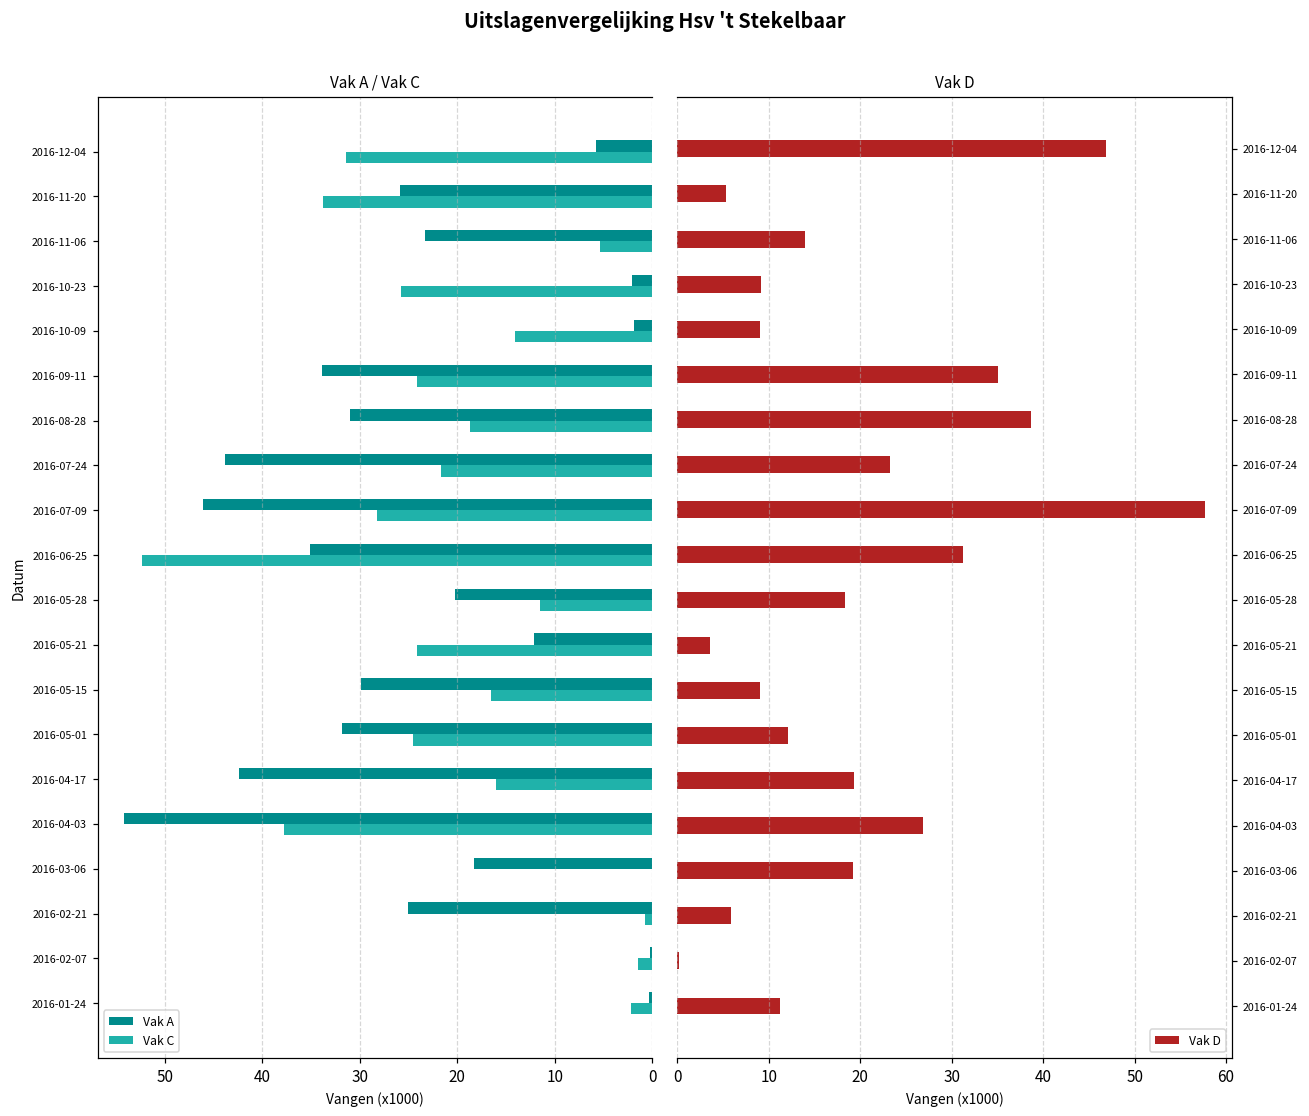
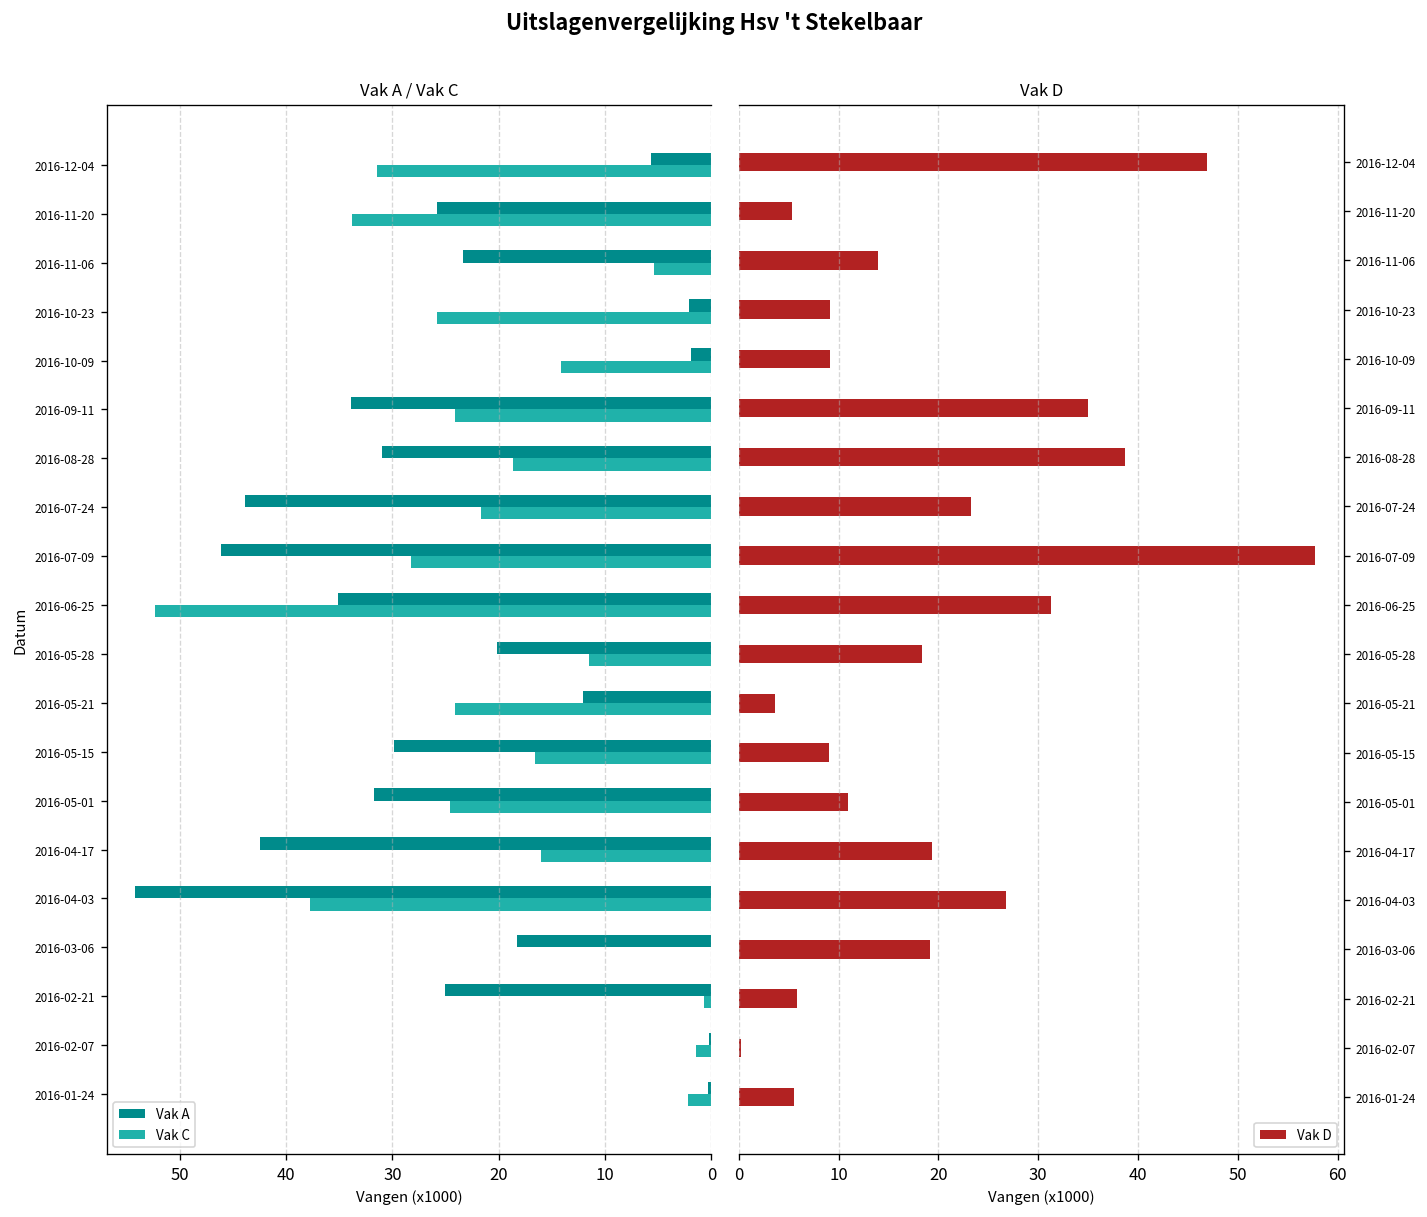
  {
    "Vak D": {
      "2016-12-04": 47,
      "2016-11-20": 5,
      "2016-11-06": 14,
      "2016-10-23": 9,
      "2016-10-09": 9,
      "2016-09-11": 35,
      "2016-08-28": 39,
      "2016-07-24": 23,
      "2016-07-09": 58,
      "2016-06-25": 31,
      "2016-05-28": 18,
      "2016-05-21": 4,
      "2016-05-15": 9,
-     "2016-05-01": 12,
+     "2016-05-01": 11,
      "2016-04-17": 19,
      "2016-04-03": 27,
      "2016-03-06": 19,
      "2016-02-21": 6,
-     "2016-01-24": 11
+     "2016-01-24": 6
    }
  }
